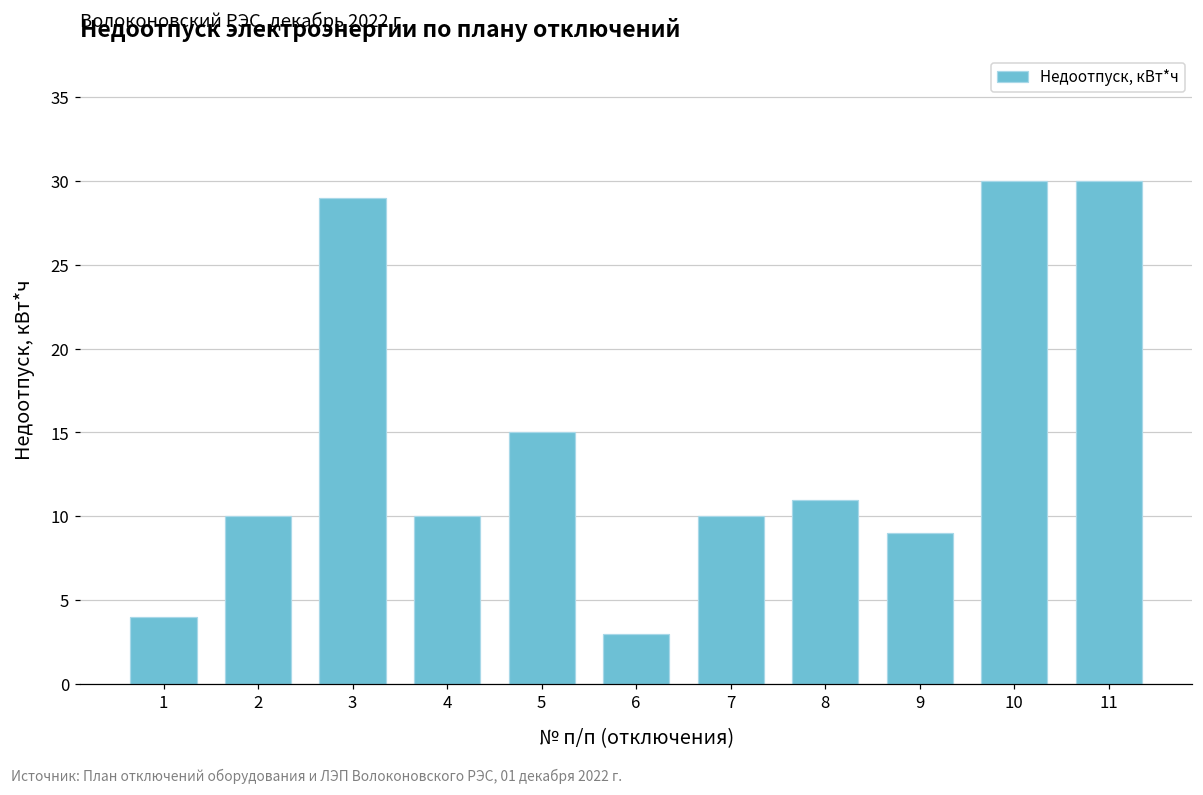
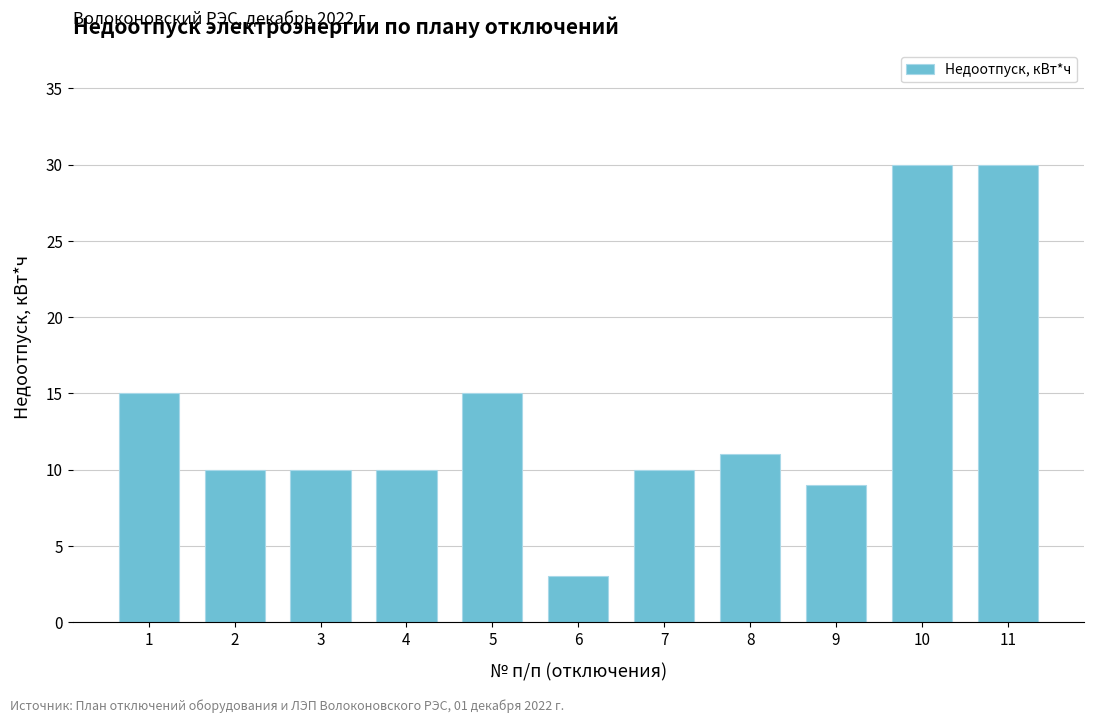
  {
-   "1": 4,
+   "1": 15,
    "2": 10,
-   "3": 29,
+   "3": 10,
    "4": 10,
    "5": 15,
    "6": 3,
    "7": 10,
    "8": 11,
    "9": 9,
    "10": 30,
    "11": 30
  }
